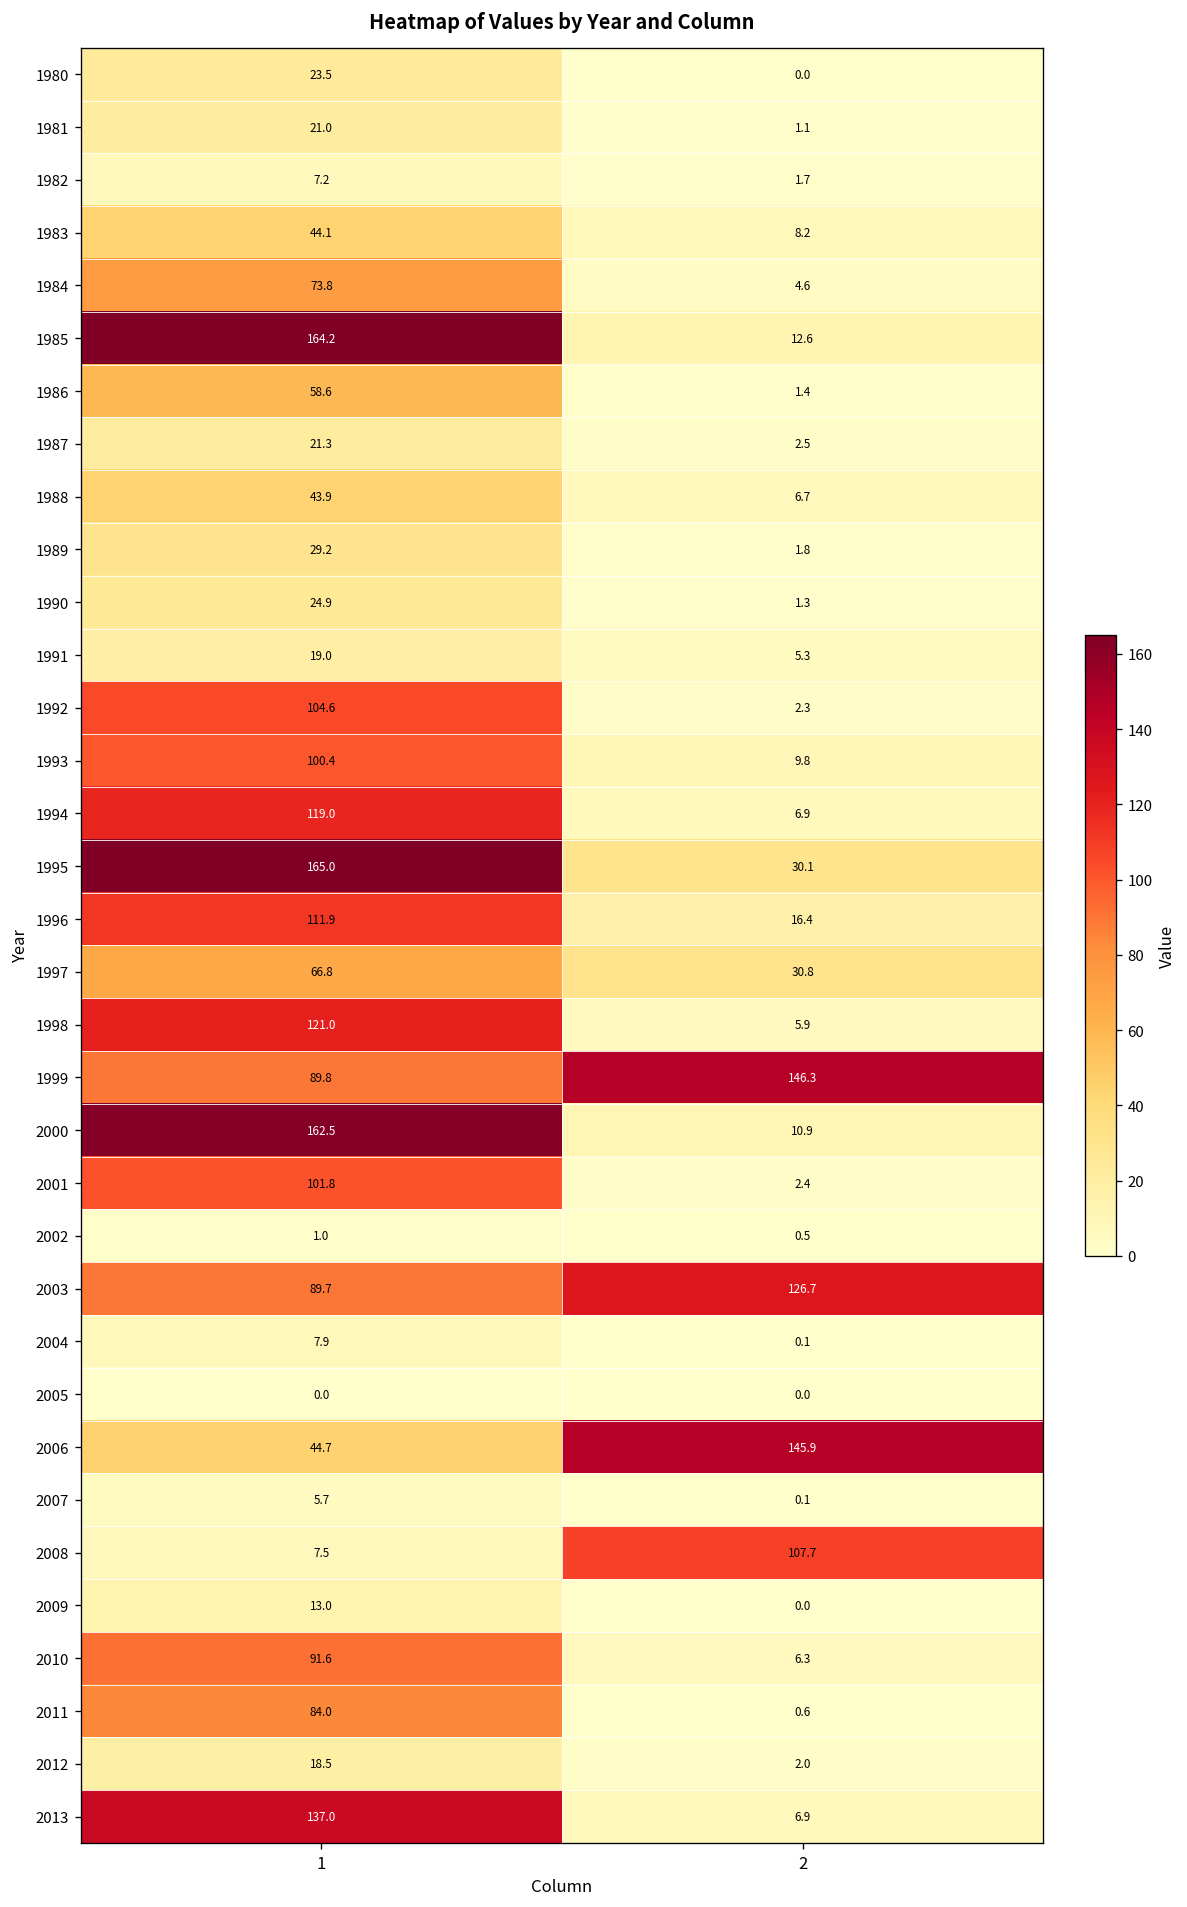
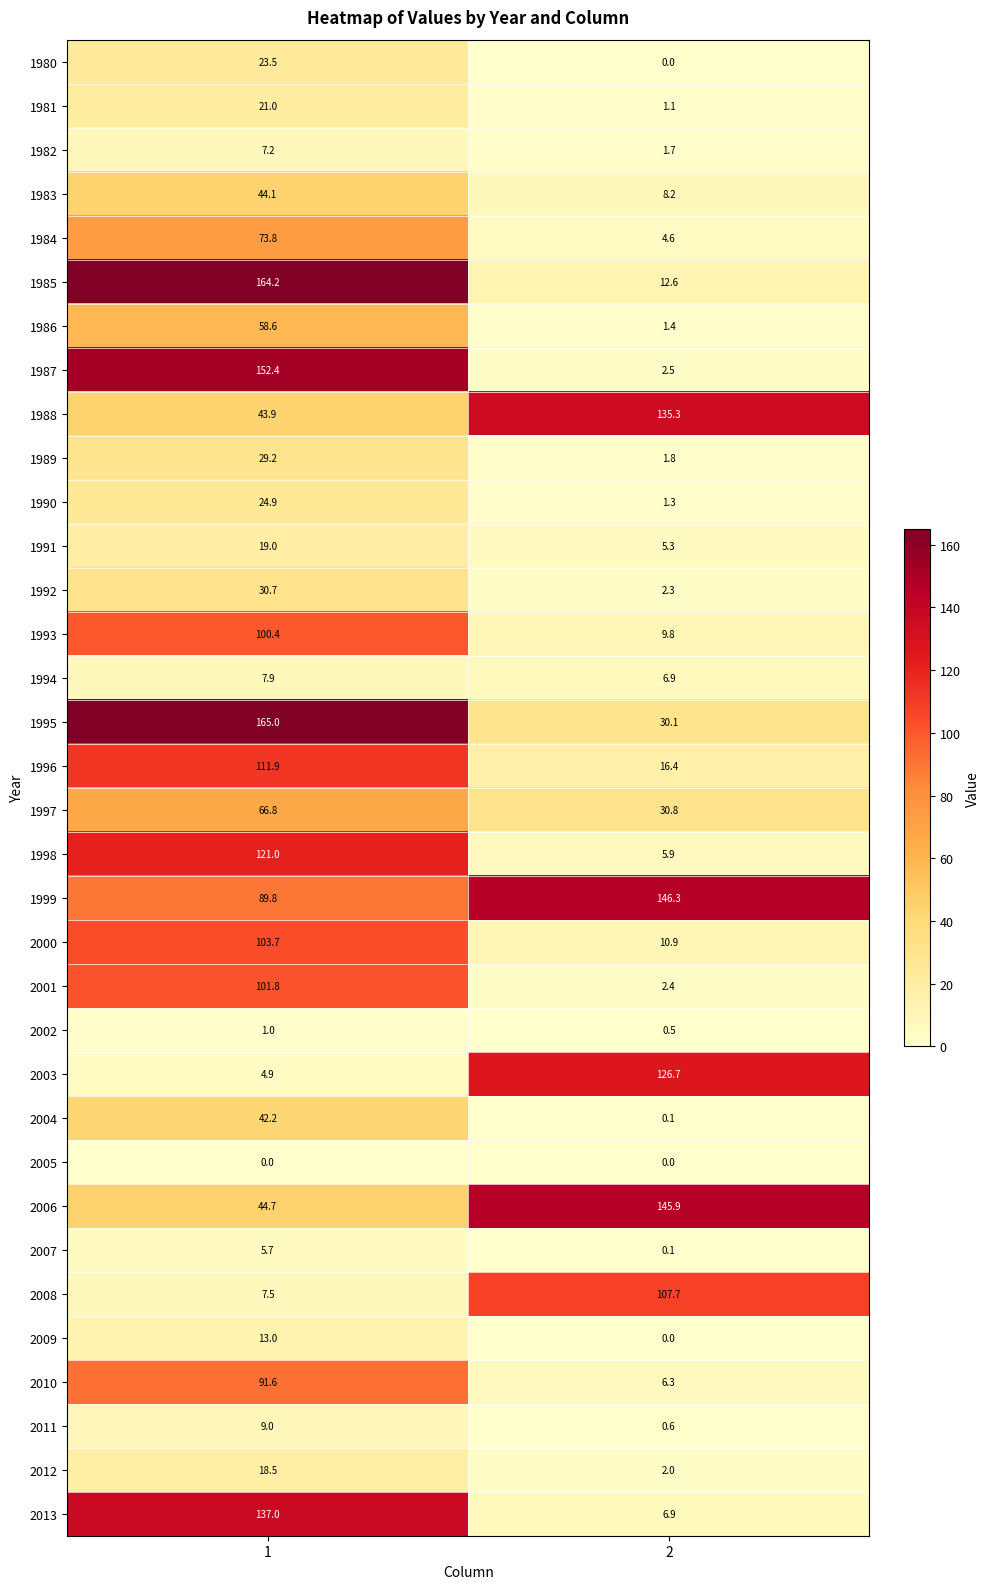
  {
    "1980": {
      "1": 23.5,
      "2": 0.0
    },
    "1981": {
      "1": 21.0,
      "2": 1.1
    },
    "1982": {
      "1": 7.2,
      "2": 1.7
    },
    "1983": {
      "1": 44.1,
      "2": 8.2
    },
    "1984": {
      "1": 73.8,
      "2": 4.6
    },
    "1985": {
      "1": 164.2,
      "2": 12.6
    },
    "1986": {
      "1": 58.6,
      "2": 1.4
    },
    "1987": {
-     "1": 21.3,
+     "1": 152.4,
      "2": 2.5
    },
    "1988": {
      "1": 43.9,
-     "2": 6.7
+     "2": 135.3
    },
    "1989": {
      "1": 29.2,
      "2": 1.8
    },
    "1990": {
      "1": 24.9,
      "2": 1.3
    },
    "1991": {
      "1": 19.0,
      "2": 5.3
    },
    "1992": {
-     "1": 104.6,
+     "1": 30.7,
      "2": 2.3
    },
    "1993": {
      "1": 100.4,
      "2": 9.8
    },
    "1994": {
-     "1": 119.0,
+     "1": 7.9,
      "2": 6.9
    },
    "1995": {
      "1": 165.0,
      "2": 30.1
    },
    "1996": {
      "1": 111.9,
      "2": 16.4
    },
    "1997": {
      "1": 66.8,
      "2": 30.8
    },
    "1998": {
      "1": 121.0,
      "2": 5.9
    },
    "1999": {
      "1": 89.8,
      "2": 146.3
    },
    "2000": {
-     "1": 162.5,
+     "1": 103.7,
      "2": 10.9
    },
    "2001": {
      "1": 101.8,
      "2": 2.4
    },
    "2002": {
      "1": 1.0,
      "2": 0.5
    },
    "2003": {
-     "1": 89.7,
+     "1": 4.9,
      "2": 126.7
    },
    "2004": {
-     "1": 7.9,
+     "1": 42.2,
      "2": 0.1
    },
    "2005": {
      "1": 0.0,
      "2": 0.0
    },
    "2006": {
      "1": 44.7,
      "2": 145.9
    },
    "2007": {
      "1": 5.7,
      "2": 0.1
    },
    "2008": {
      "1": 7.5,
      "2": 107.7
    },
    "2009": {
      "1": 13.0,
      "2": 0.0
    },
    "2010": {
      "1": 91.6,
      "2": 6.3
    },
    "2011": {
-     "1": 84.0,
+     "1": 9.0,
      "2": 0.6
    },
    "2012": {
      "1": 18.5,
      "2": 2.0
    },
    "2013": {
      "1": 137.0,
      "2": 6.9
    }
  }
